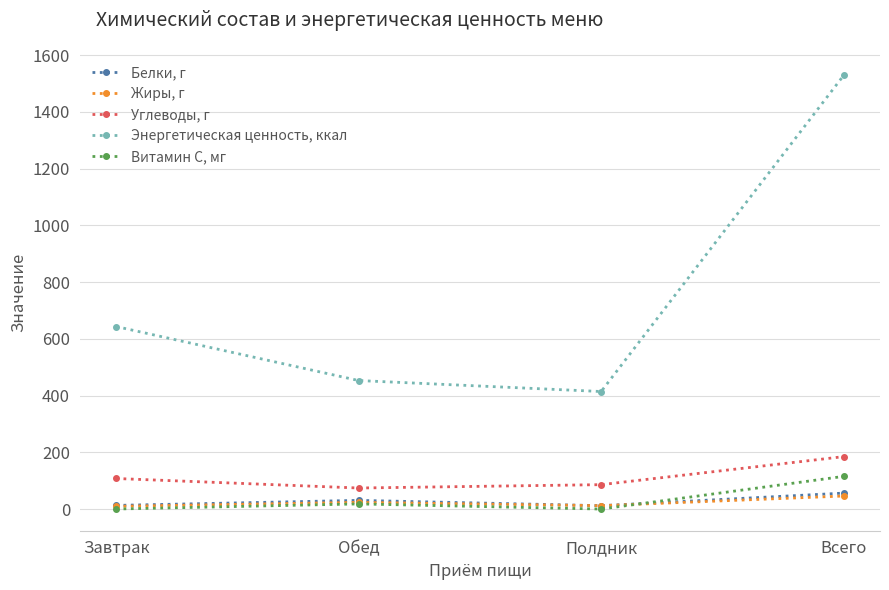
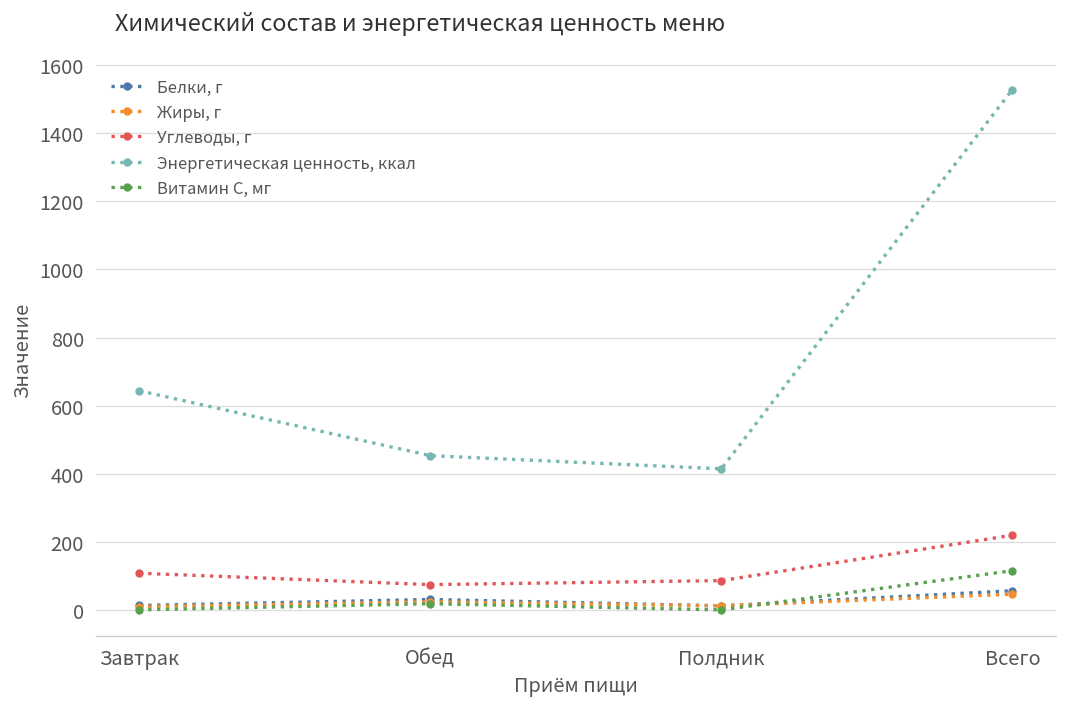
  {
    "Белки, г": {
      "Всего": 60
    },
    "Жиры, г": {
      "Всего": 50
    },
    "Углеводы, г": {
      "Завтрак": 110,
      "Обед": 70,
      "Полдник": 90,
-     "Всего": 190
+     "Всего": 220
    },
    "Энергетическая ценность, ккал": {
      "Завтрак": 640,
      "Обед": 450,
      "Полдник": 410,
      "Всего": 1530
    },
    "Витамин С, мг": {
      "Завтрак": 0,
      "Полдник": 0,
      "Всего": 120
    }
  }
